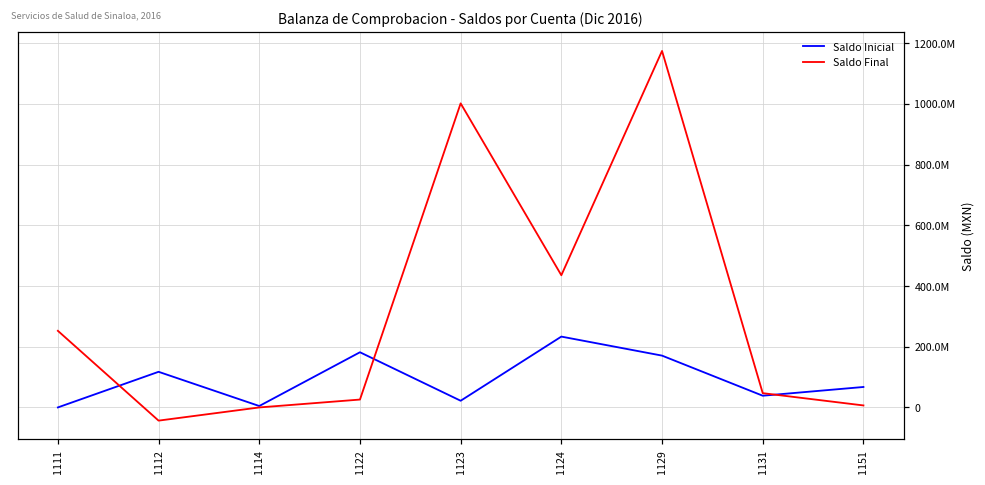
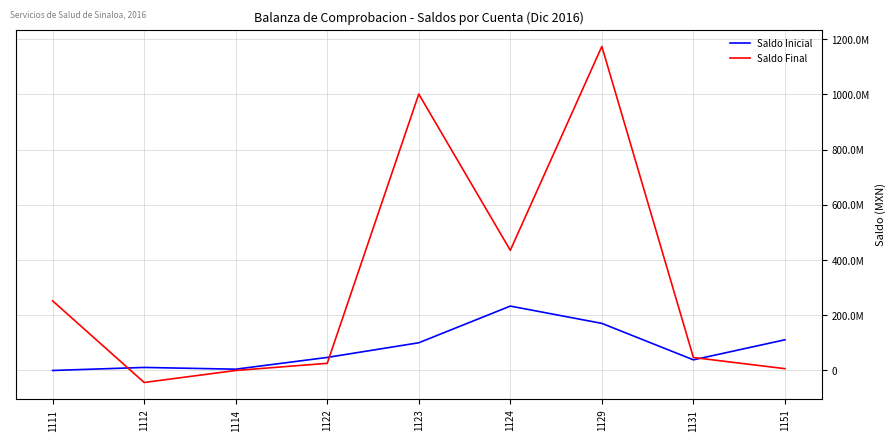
  {
    "Saldo Inicial": {
      "1111": 0,
-     "1112": 120000000,
-     "1122": 180000000,
-     "1123": 20000000,
+     "1112": 10000000,
+     "1122": 50000000,
+     "1123": 100000000,
      "1124": 230000000,
      "1129": 170000000,
-     "1151": 70000000
+     "1151": 110000000
    },
    "Saldo Final": {
      "1111": 250000000,
      "1112": -40000000,
      "1122": 30000000,
      "1123": 1000000000,
      "1124": 440000000,
      "1129": 1170000000,
      "1151": 10000000
    }
  }
